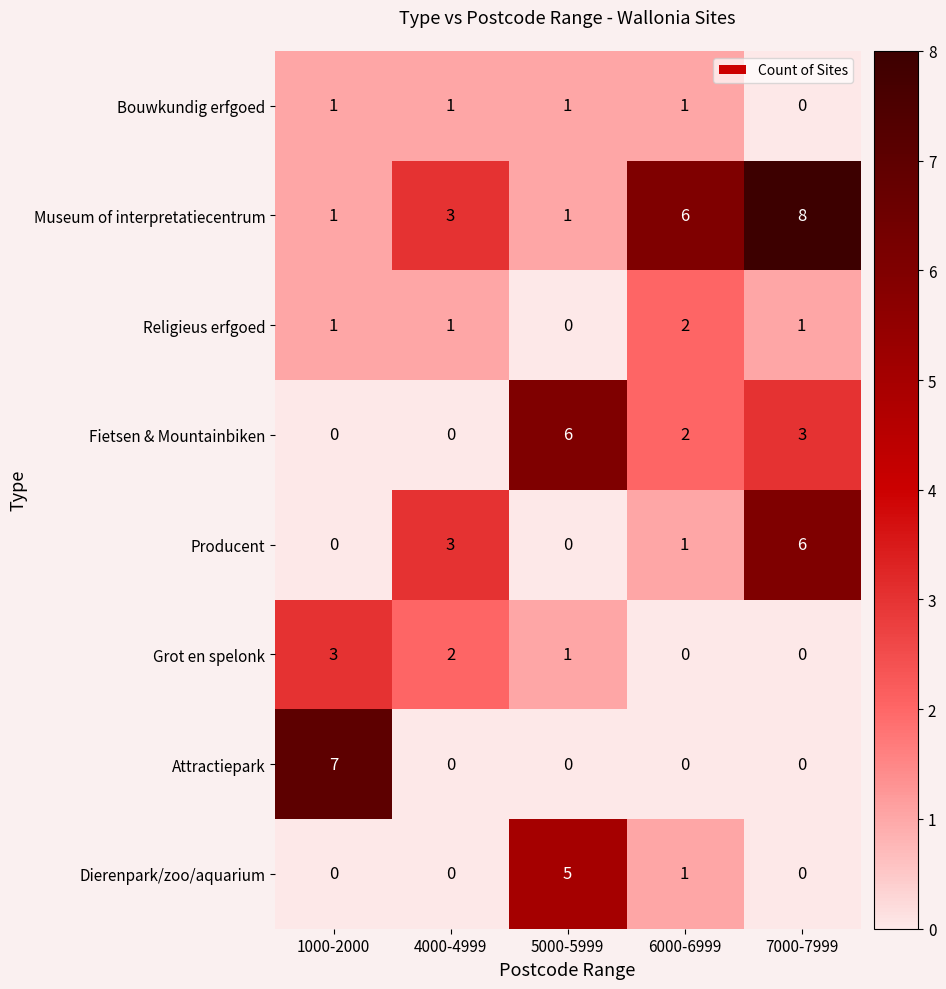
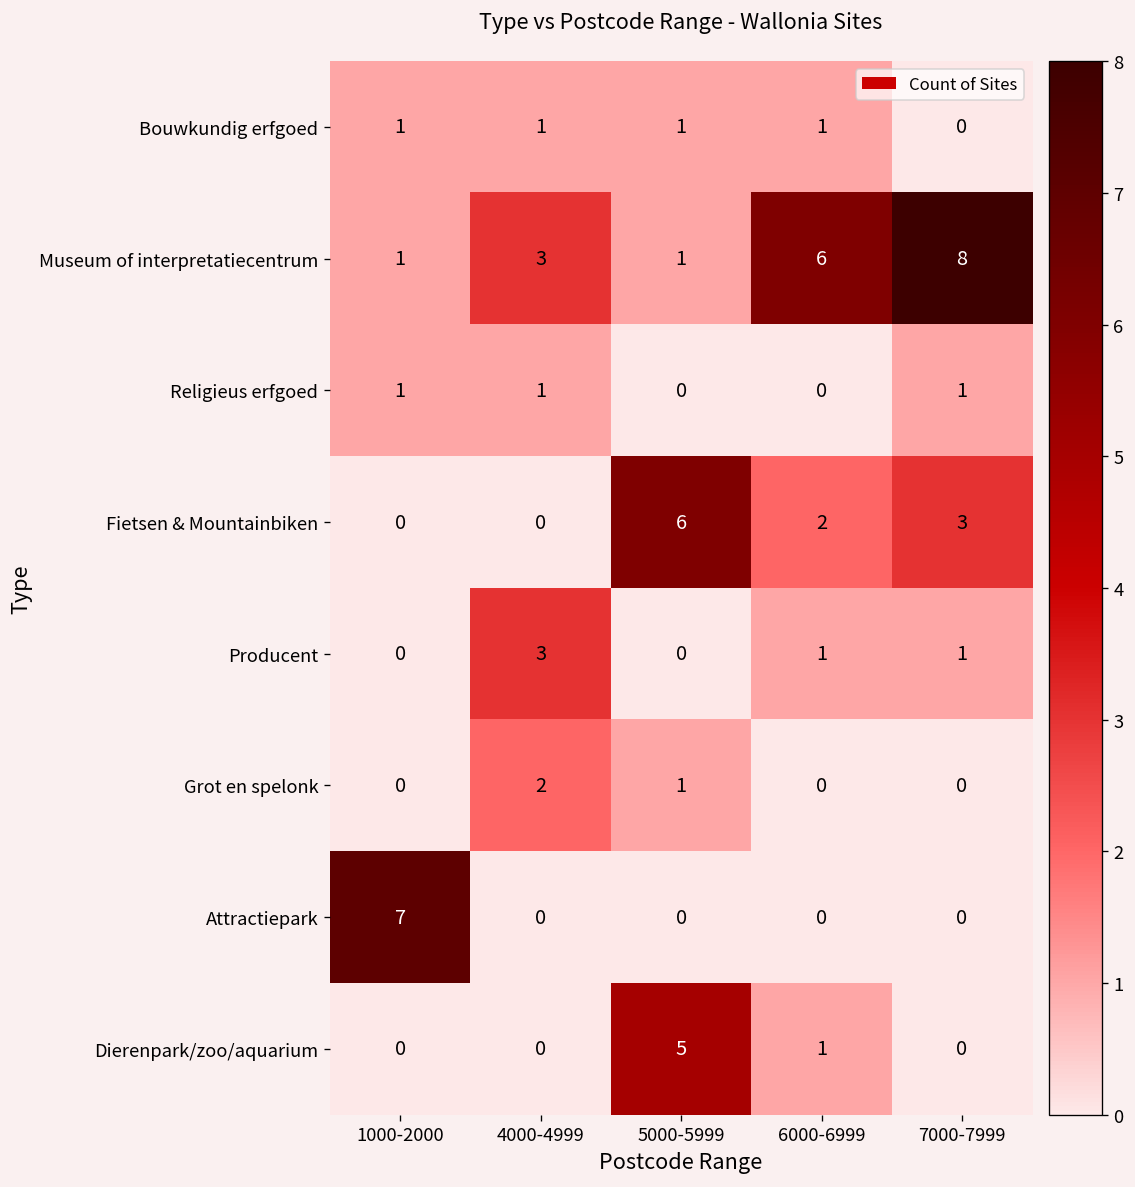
  {
    "Bouwkundig erfgoed": {
      "1000-2000": 1,
      "4000-4999": 1,
      "5000-5999": 1,
      "6000-6999": 1,
      "7000-7999": 0
    },
    "Museum of interpretatiecentrum": {
      "1000-2000": 1,
      "4000-4999": 3,
      "5000-5999": 1,
      "6000-6999": 6,
      "7000-7999": 8
    },
    "Religieus erfgoed": {
      "1000-2000": 1,
      "4000-4999": 1,
      "5000-5999": 0,
-     "6000-6999": 2,
+     "6000-6999": 0,
      "7000-7999": 1
    },
    "Fietsen & Mountainbiken": {
      "1000-2000": 0,
      "4000-4999": 0,
      "5000-5999": 6,
      "6000-6999": 2,
      "7000-7999": 3
    },
    "Producent": {
      "1000-2000": 0,
      "4000-4999": 3,
      "5000-5999": 0,
      "6000-6999": 1,
-     "7000-7999": 6
+     "7000-7999": 1
    },
    "Grot en spelonk": {
-     "1000-2000": 3,
+     "1000-2000": 0,
      "4000-4999": 2,
      "5000-5999": 1,
      "6000-6999": 0,
      "7000-7999": 0
    },
    "Attractiepark": {
      "1000-2000": 7,
      "4000-4999": 0,
      "5000-5999": 0,
      "6000-6999": 0,
      "7000-7999": 0
    },
    "Dierenpark/zoo/aquarium": {
      "1000-2000": 0,
      "4000-4999": 0,
      "5000-5999": 5,
      "6000-6999": 1,
      "7000-7999": 0
    }
  }
